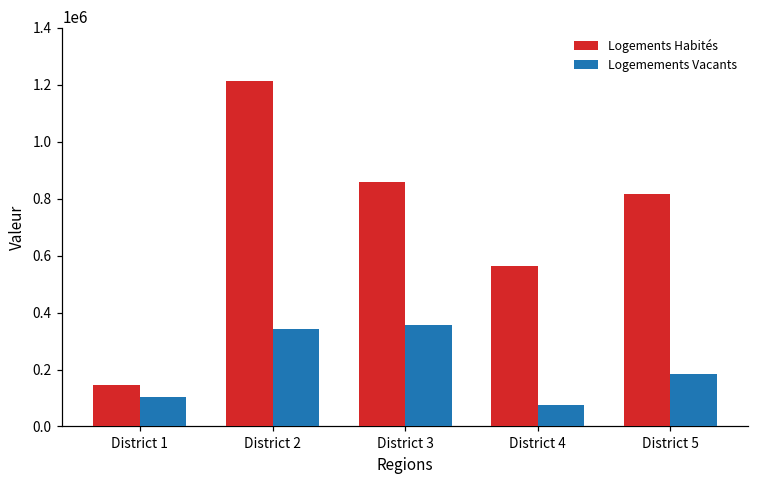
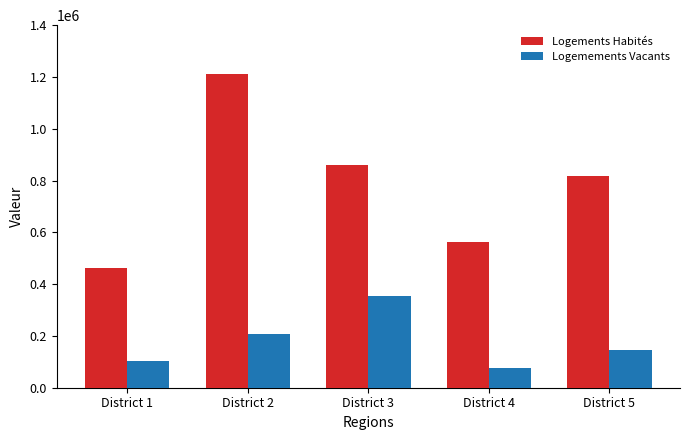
  {
    "Logements Habités": {
-     "District 1": 140000,
+     "District 1": 460000,
      "District 2": 1210000,
      "District 3": 860000,
      "District 4": 560000,
      "District 5": 820000
    },
    "Logemements Vacants": {
      "District 1": 100000,
-     "District 2": 340000,
+     "District 2": 210000,
      "District 3": 360000,
      "District 4": 80000,
-     "District 5": 180000
+     "District 5": 150000
    }
  }
